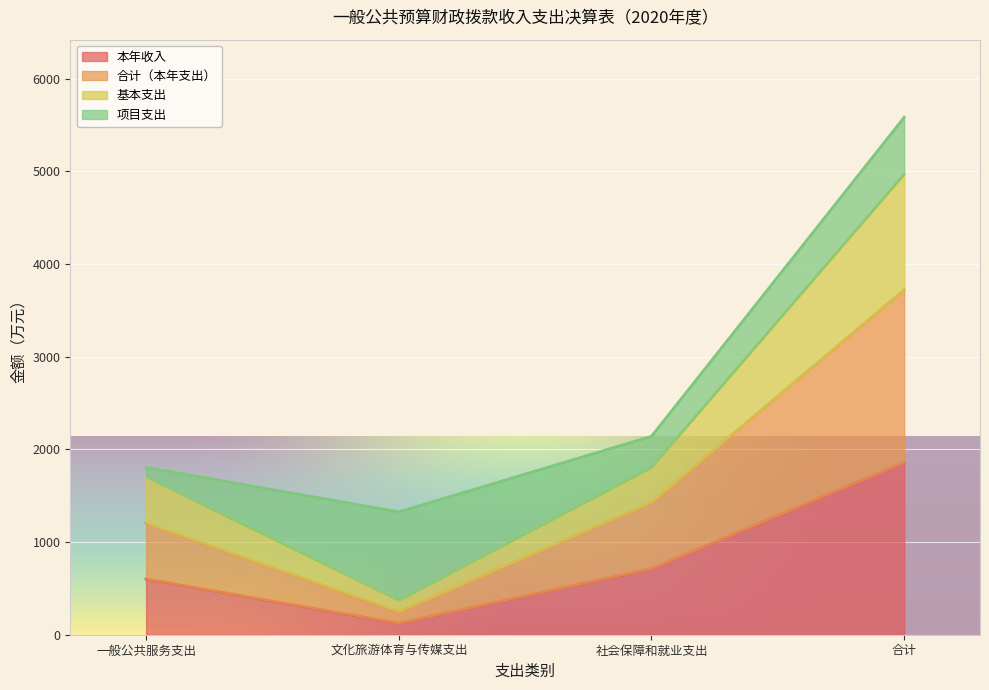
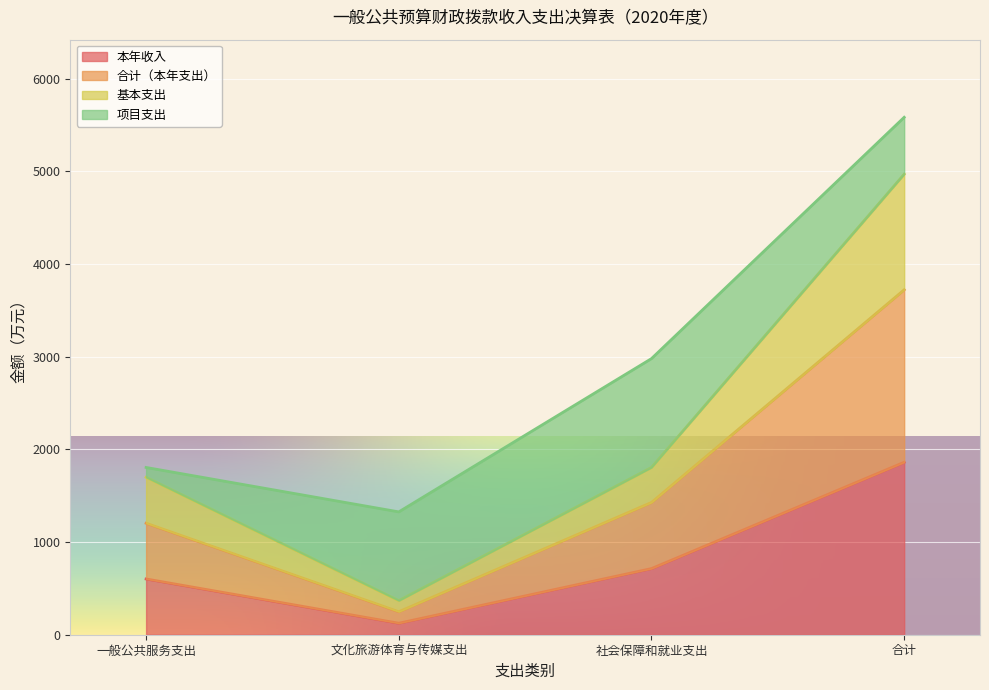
  {
    "项目支出": {
      "一般公共服务支出": 100,
      "文化旅游体育与传媒支出": 1000,
-     "社会保障和就业支出": 300,
+     "社会保障和就业支出": 1200,
      "合计": 600
    }
  }
